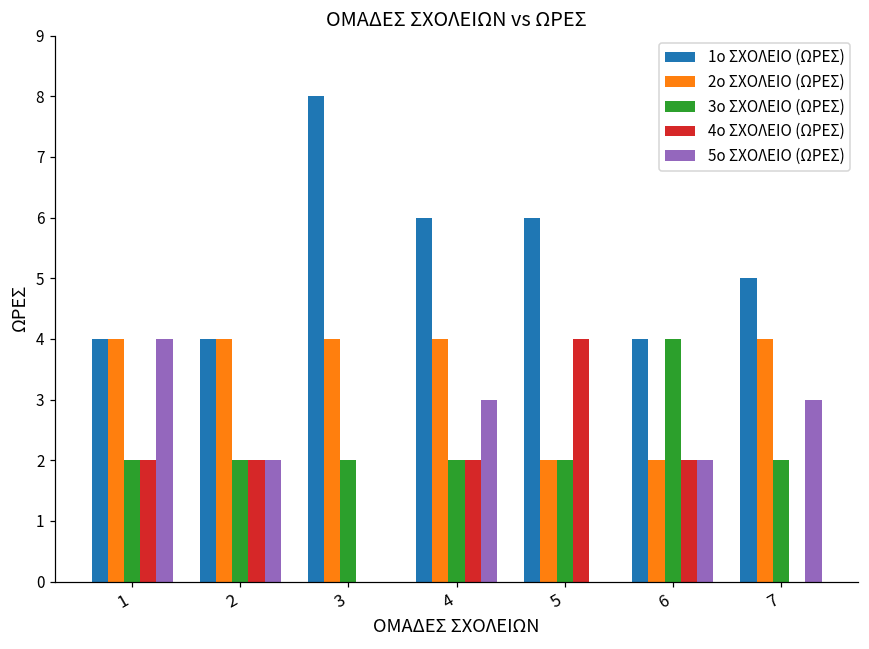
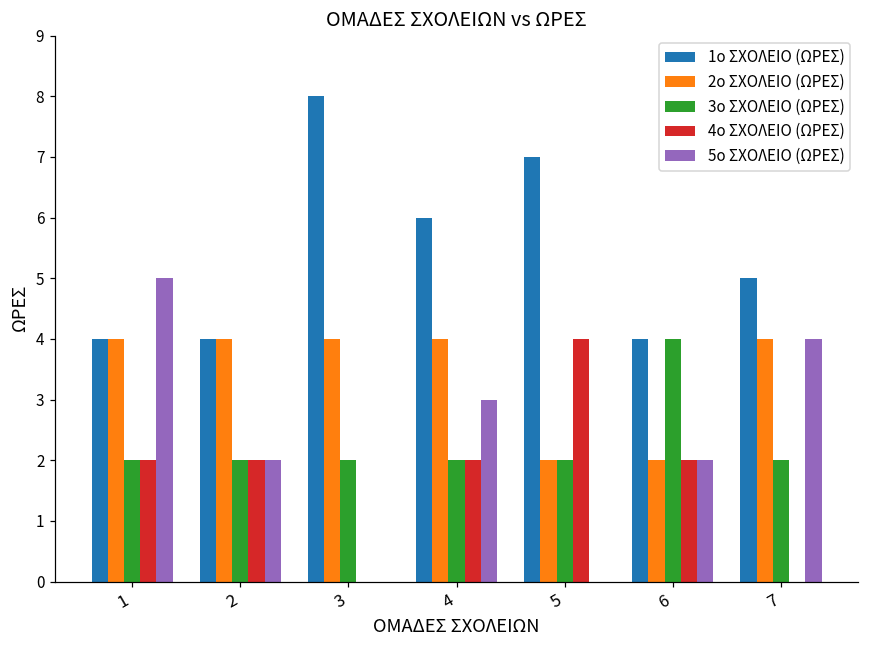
  {
    "1ο ΣΧΟΛΕΙΟ (ΩΡΕΣ)": {
      "1": 4,
      "2": 4,
      "3": 8,
      "4": 6,
-     "5": 6,
+     "5": 7,
      "6": 4,
      "7": 5
    },
    "2ο ΣΧΟΛΕΙΟ (ΩΡΕΣ)": {
      "1": 4,
      "2": 4,
      "3": 4,
      "4": 4,
      "5": 2,
      "6": 2,
      "7": 4
    },
    "3ο ΣΧΟΛΕΙΟ (ΩΡΕΣ)": {
      "1": 2,
      "2": 2,
      "3": 2,
      "4": 2,
      "5": 2,
      "6": 4,
      "7": 2
    },
    "4ο ΣΧΟΛΕΙΟ (ΩΡΕΣ)": {
      "1": 2,
      "2": 2,
      "3": 0,
      "4": 2,
      "5": 4,
      "6": 2,
      "7": 0
    },
    "5ο ΣΧΟΛΕΙΟ (ΩΡΕΣ)": {
-     "1": 4,
+     "1": 5,
      "2": 2,
      "3": 0,
      "4": 3,
      "5": 0,
      "6": 2,
-     "7": 3
+     "7": 4
    }
  }
